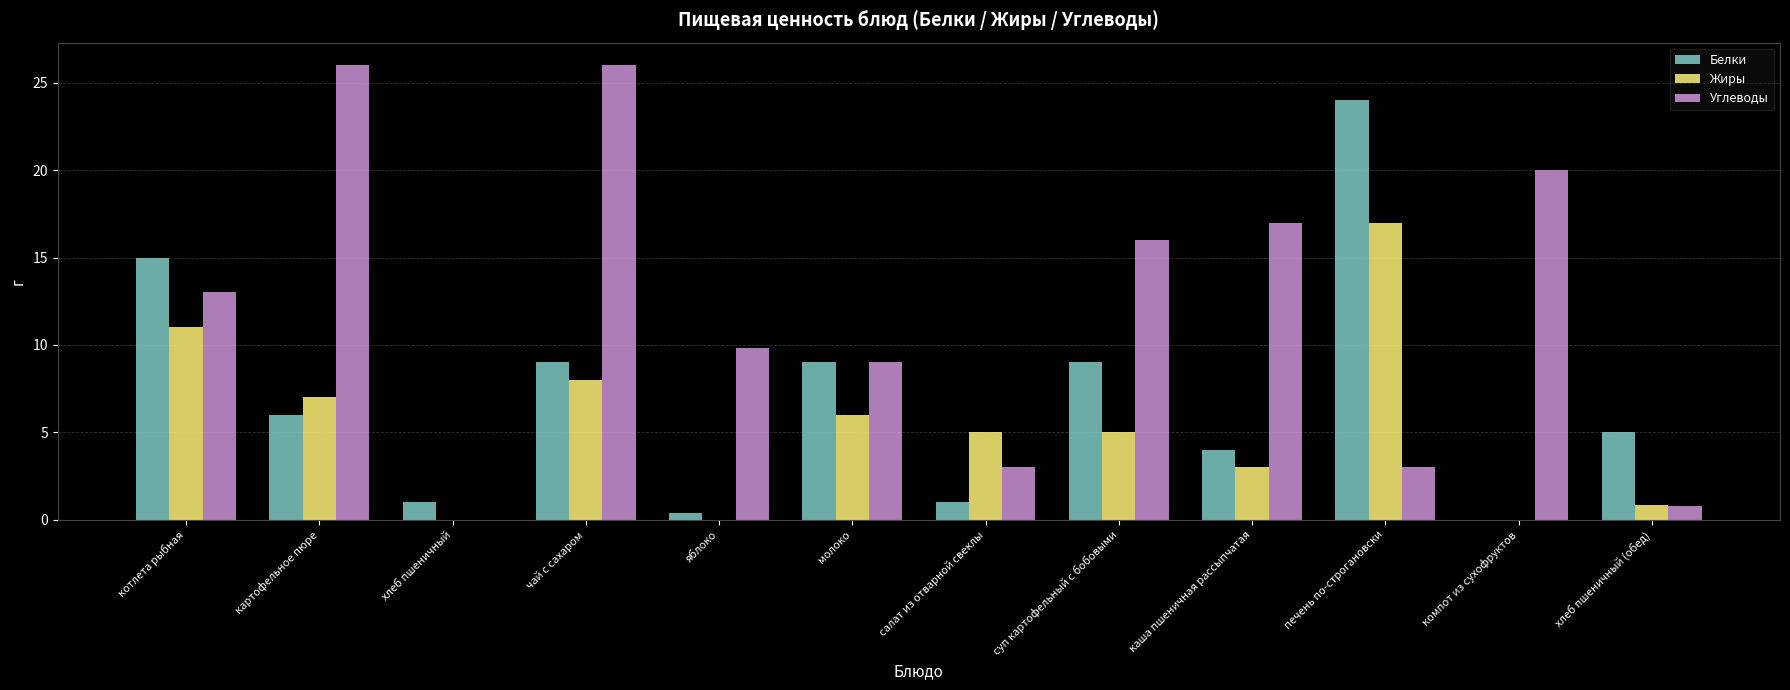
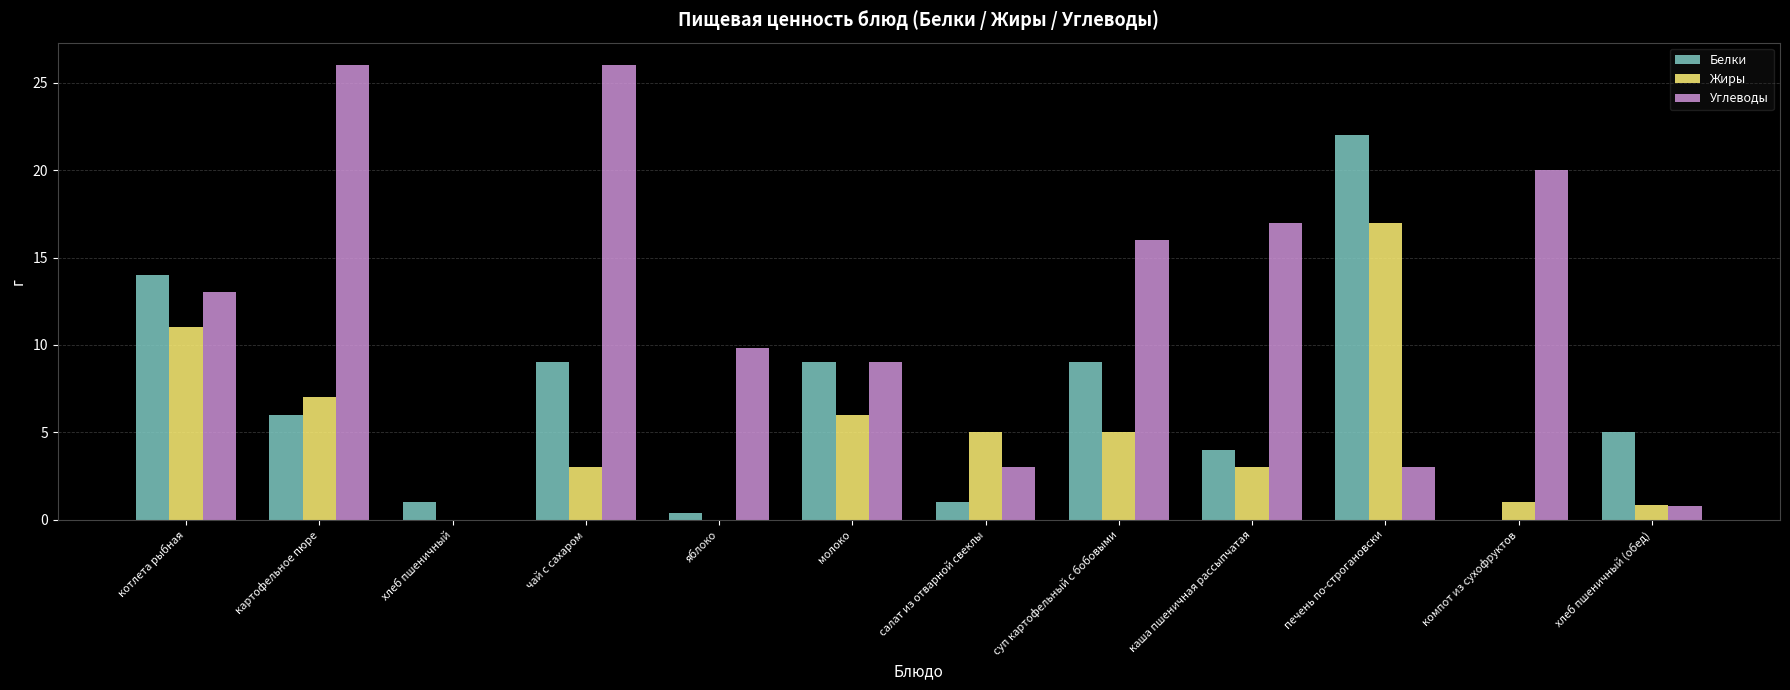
  {
    "Белки": {
-     "котлета рыбная": 15,
+     "котлета рыбная": 14,
      "картофельное пюре": 6,
      "хлеб пшеничный": 1,
      "чай с сахаром": 9,
      "яблоко": 0.4,
      "молоко": 9,
      "салат из отварной свеклы": 1,
      "суп картофельный с бобовыми": 9,
      "каша пшеничная рассыпчатая": 4,
-     "печень по-строгановски": 24,
+     "печень по-строгановски": 22,
      "компот из сухофруктов": 0,
      "хлеб пшеничный (обед)": 5
    },
    "Жиры": {
      "котлета рыбная": 11,
      "картофельное пюре": 7,
      "хлеб пшеничный": 0,
-     "чай с сахаром": 8,
+     "чай с сахаром": 3,
      "яблоко": 0,
      "молоко": 6,
      "салат из отварной свеклы": 5,
      "суп картофельный с бобовыми": 5,
      "каша пшеничная рассыпчатая": 3,
      "печень по-строгановски": 17,
-     "компот из сухофруктов": 0,
+     "компот из сухофруктов": 1,
      "хлеб пшеничный (обед)": 0.8
    },
    "Углеводы": {
      "котлета рыбная": 13,
      "картофельное пюре": 26,
      "хлеб пшеничный": 0,
      "чай с сахаром": 26,
      "яблоко": 9.8,
      "молоко": 9,
      "салат из отварной свеклы": 3,
      "суп картофельный с бобовыми": 16,
      "каша пшеничная рассыпчатая": 17,
      "печень по-строгановски": 3,
      "компот из сухофруктов": 20,
      "хлеб пшеничный (обед)": 0.8
    }
  }
